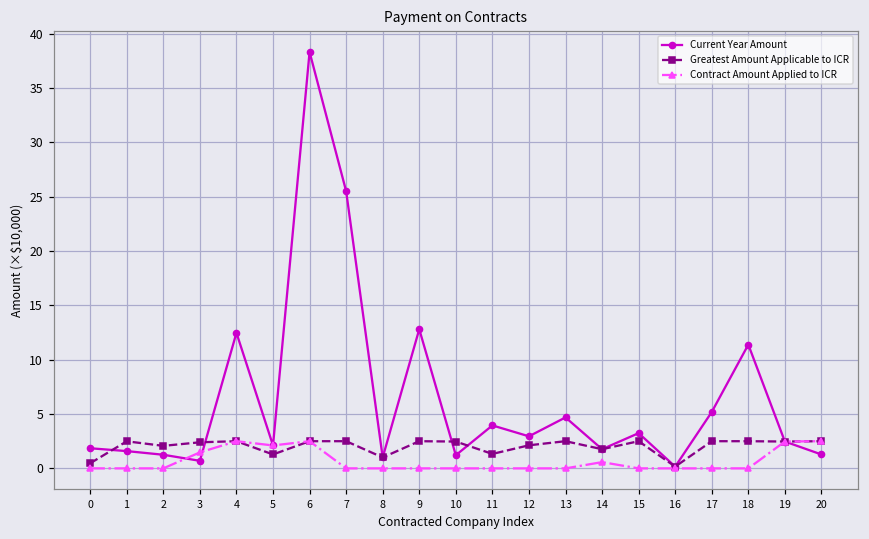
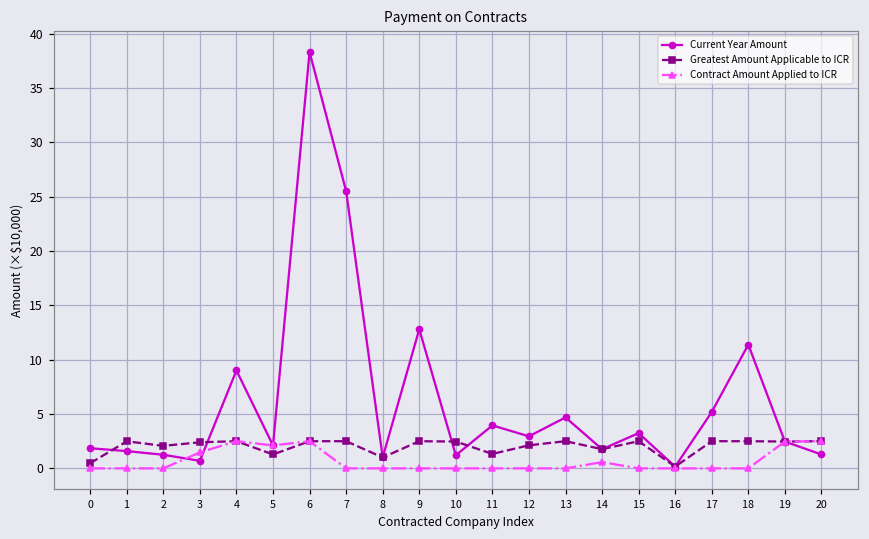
  {
    "Current Year Amount": {
      "0": 2,
      "1": 2,
      "2": 1,
      "3": 1,
-     "4": 12,
+     "4": 9,
      "6": 38,
      "7": 26,
      "9": 13,
      "10": 1,
      "11": 4,
      "12": 3,
      "13": 5,
      "15": 3,
      "17": 5,
      "18": 11,
      "20": 1
    },
    "Greatest Amount Applicable to ICR": {
      "0": 0,
      "1": 2,
      "2": 2,
      "3": 2,
      "5": 1,
      "7": 3,
      "9": 3,
      "10": 2,
      "11": 1,
      "12": 2,
      "13": 3,
      "15": 3,
      "17": 3,
      "18": 3
    },
    "Contract Amount Applied to ICR": {
      "0": 0,
      "1": 0,
      "2": 0,
      "3": 1,
      "7": 0,
      "8": 0,
      "9": 0,
      "10": 0,
      "11": 0,
      "12": 0,
      "13": 0,
      "14": 1,
      "15": 0,
      "17": 0,
      "18": 0
    }
  }
